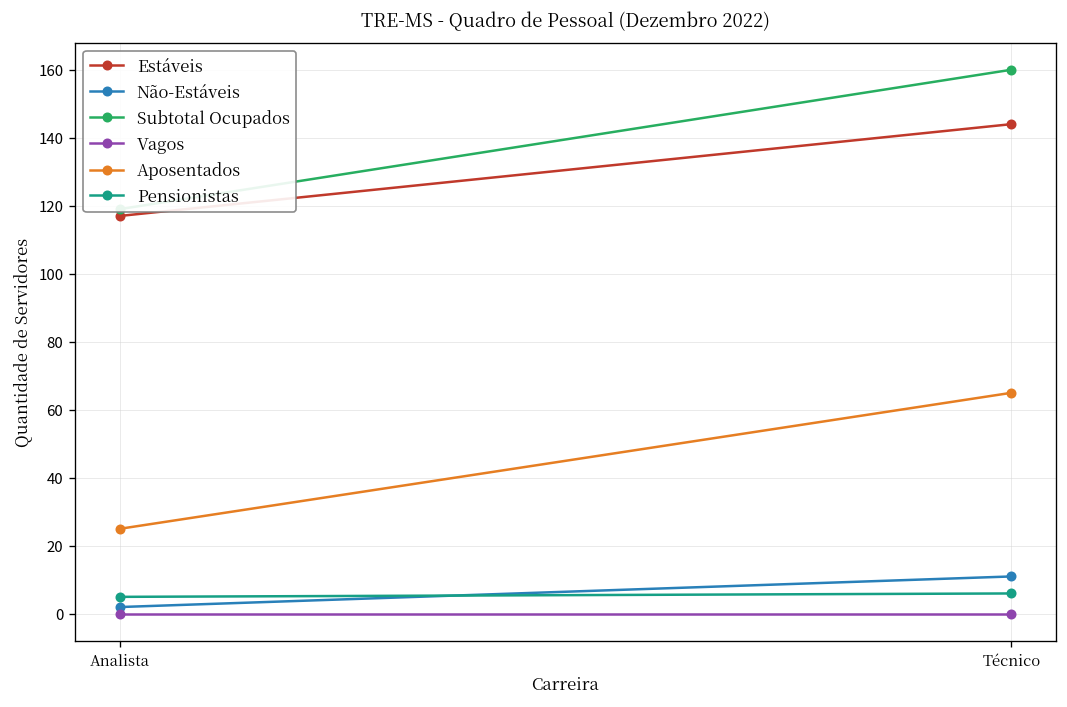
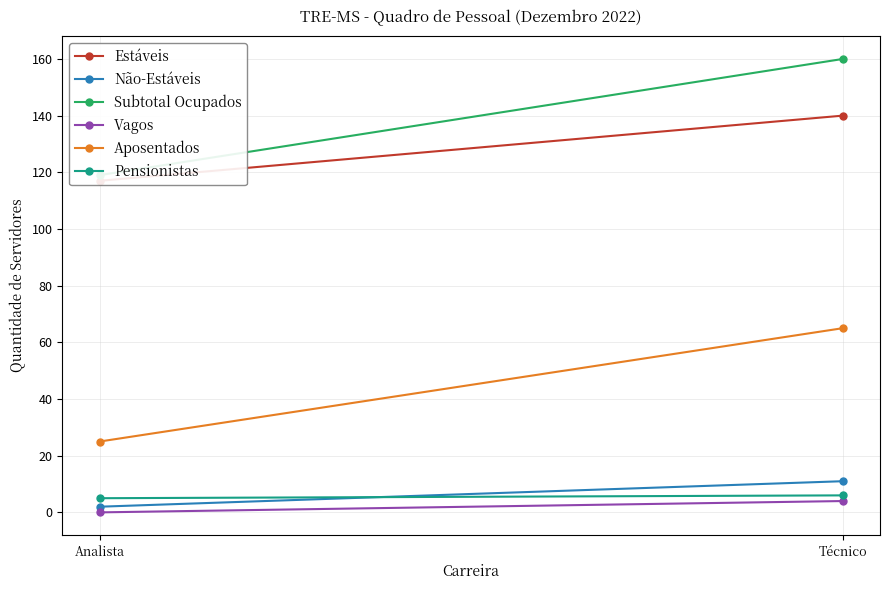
  {
    "Estáveis": {
-     "Técnico": 144
+     "Técnico": 140
    },
    "Não-Estáveis": {
      "Analista": 2,
      "Técnico": 11
    },
    "Vagos": {
      "Analista": 0,
-     "Técnico": 0
+     "Técnico": 4
    },
    "Aposentados": {
      "Analista": 25,
      "Técnico": 65
    }
  }
